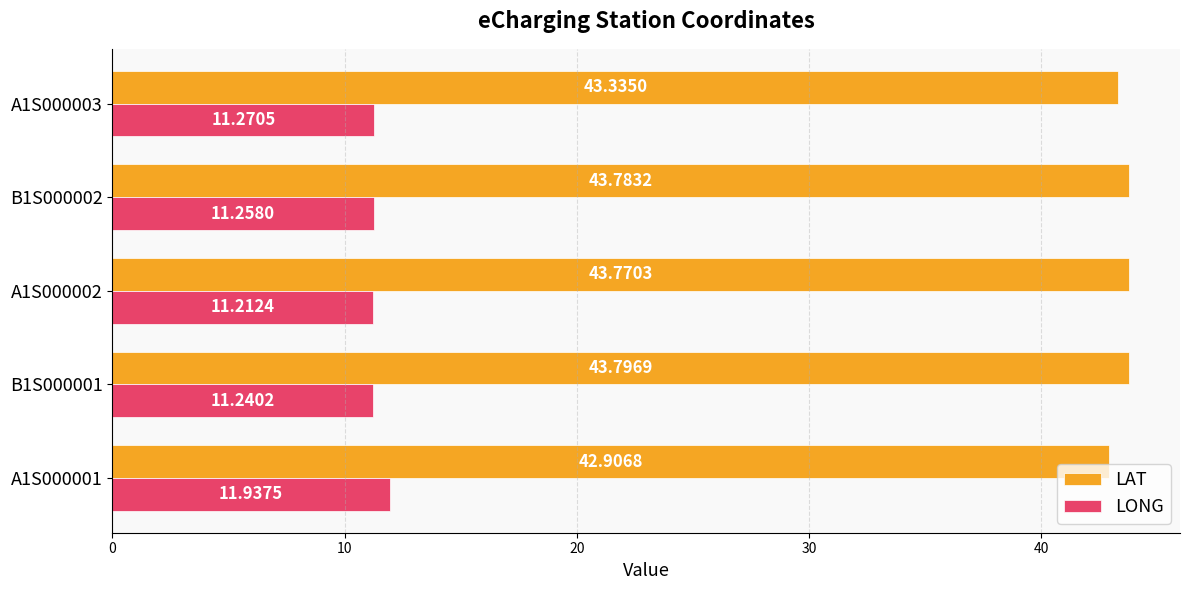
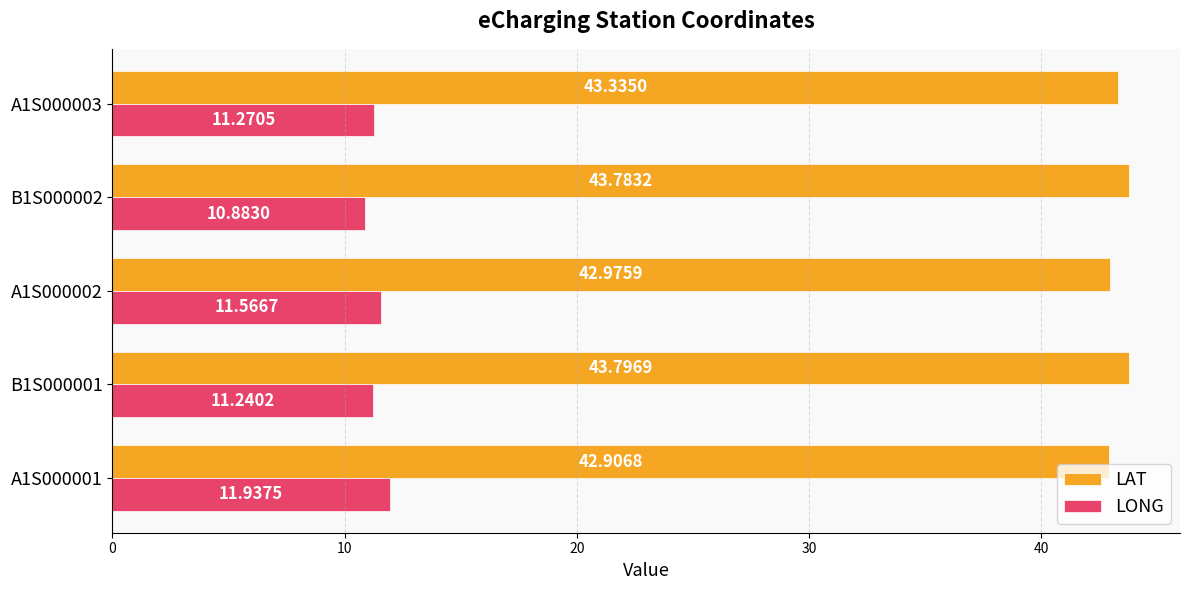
  {
    "LAT": {
      "A1S000003": 43.3350,
      "B1S000002": 43.7832,
-     "A1S000002": 43.7703,
+     "A1S000002": 42.9759,
      "B1S000001": 43.7969,
      "A1S000001": 42.9068
    },
    "LONG": {
      "A1S000003": 11.2705,
-     "B1S000002": 11.2580,
-     "A1S000002": 11.2124,
+     "B1S000002": 10.8830,
+     "A1S000002": 11.5667,
      "B1S000001": 11.2402,
      "A1S000001": 11.9375
    }
  }
